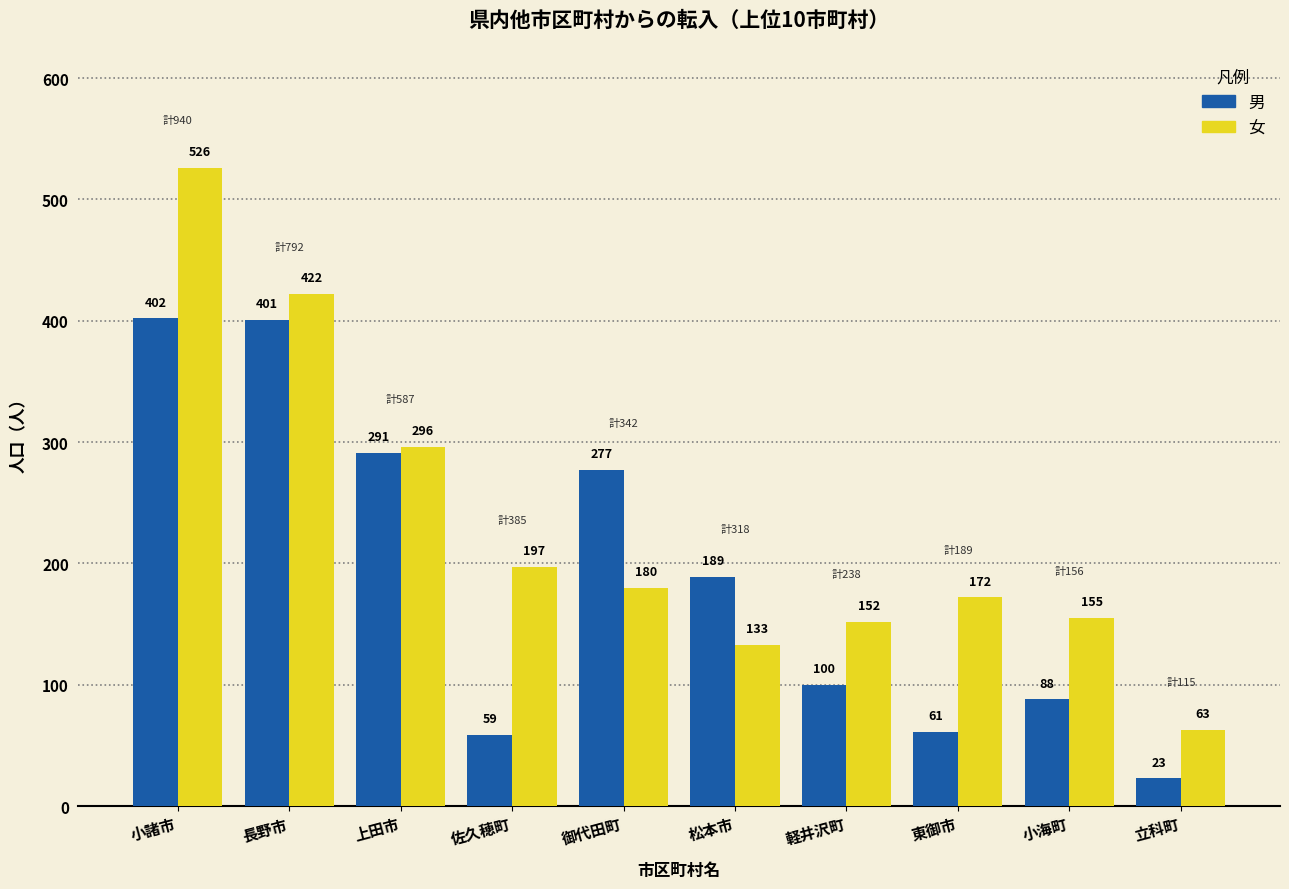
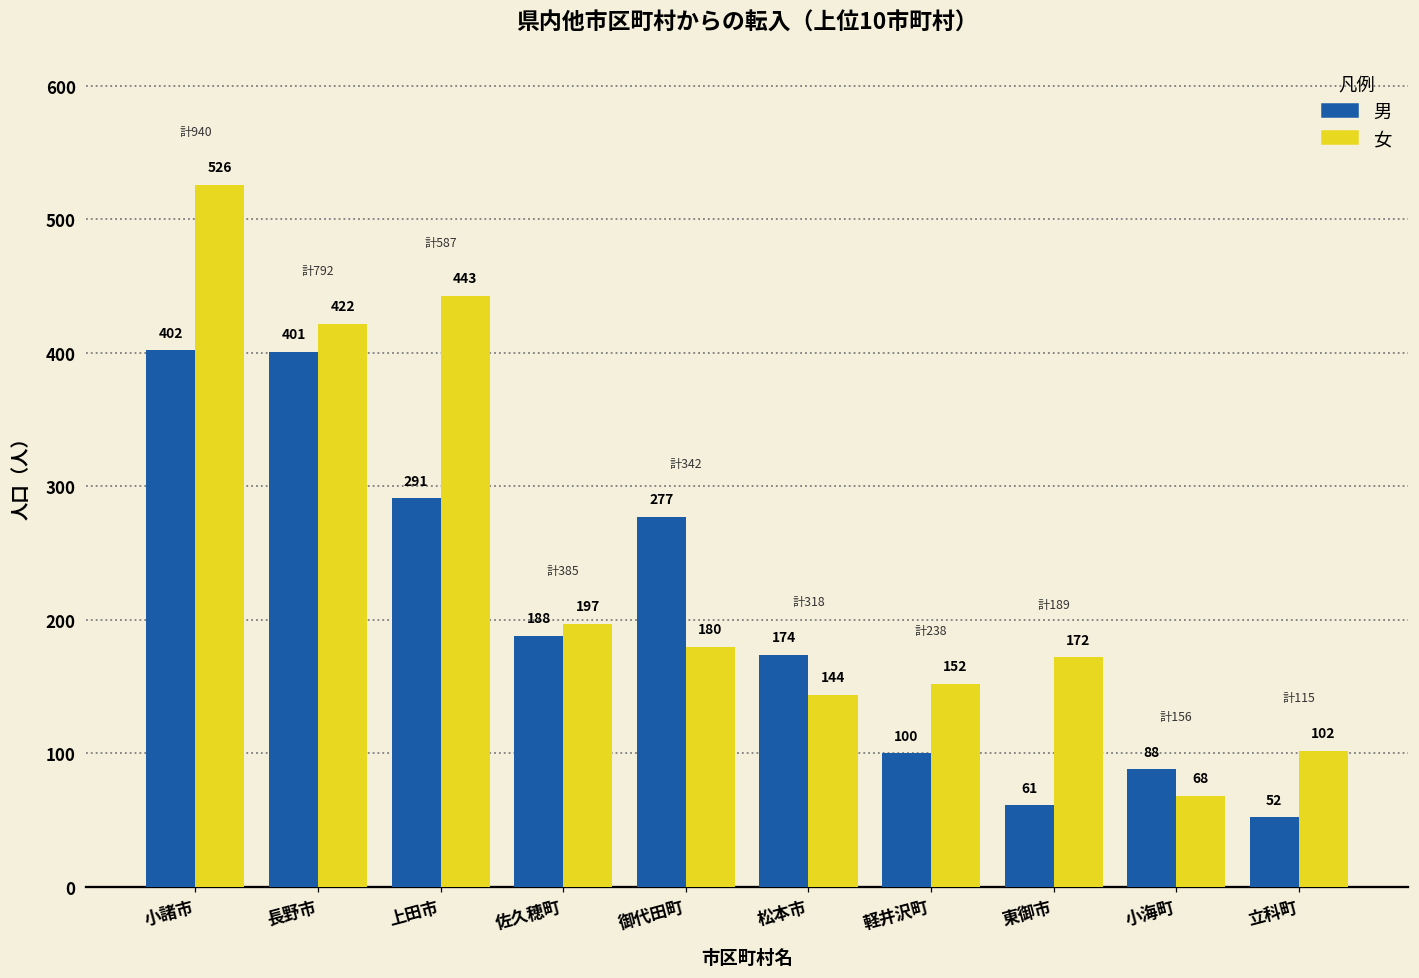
  {
    "男": {
      "小諸市": 402,
      "長野市": 401,
      "上田市": 291,
-     "佐久穂町": 59,
+     "佐久穂町": 188,
      "御代田町": 277,
-     "松本市": 189,
+     "松本市": 174,
      "軽井沢町": 100,
      "東御市": 61,
      "小海町": 88,
-     "立科町": 23
+     "立科町": 52
    },
    "女": {
      "小諸市": 526,
      "長野市": 422,
-     "上田市": 296,
+     "上田市": 443,
      "佐久穂町": 197,
      "御代田町": 180,
-     "松本市": 133,
+     "松本市": 144,
      "軽井沢町": 152,
      "東御市": 172,
-     "小海町": 155,
-     "立科町": 63
+     "小海町": 68,
+     "立科町": 102
    }
  }
